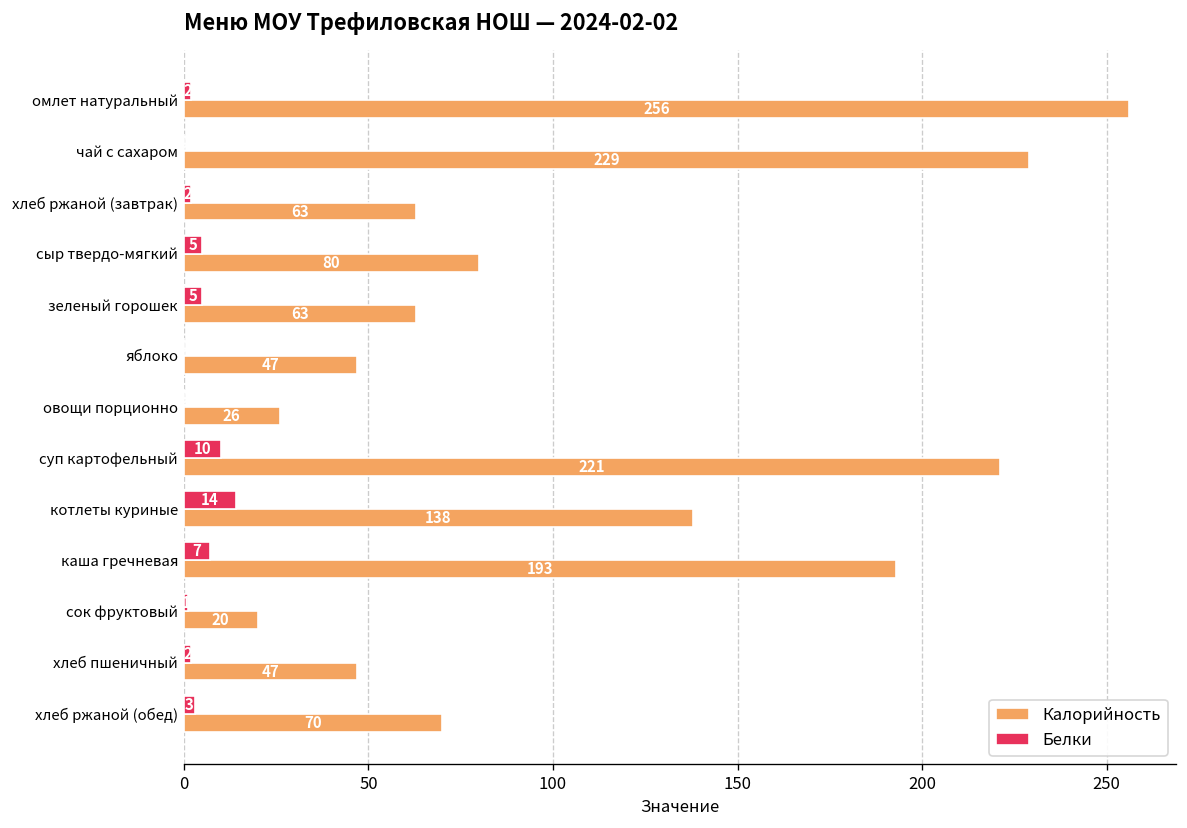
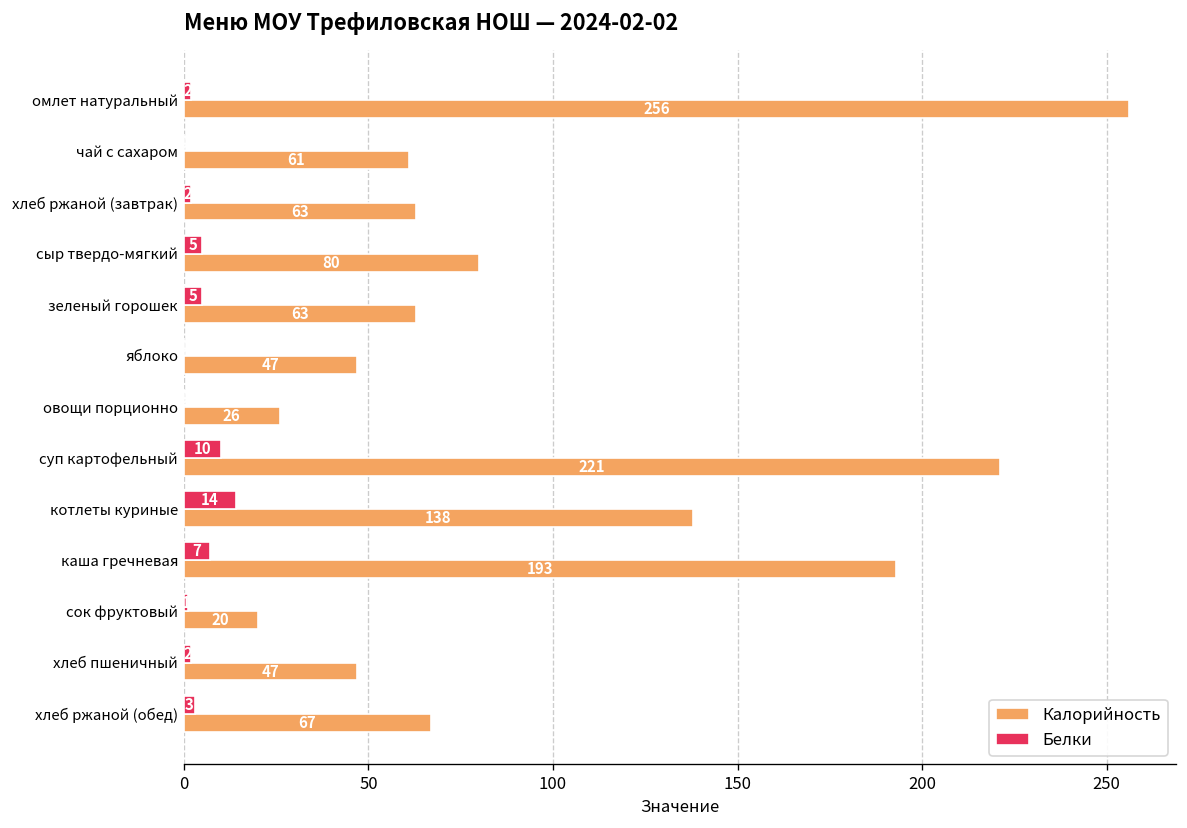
  {
    "Калорийность": {
      "омлет натуральный": 256,
-     "чай с сахаром": 229,
+     "чай с сахаром": 61,
      "хлеб ржаной (завтрак)": 63,
      "сыр твердо-мягкий": 80,
      "зеленый горошек": 63,
      "яблоко": 47,
      "овощи порционно": 26,
      "суп картофельный": 221,
      "котлеты куриные": 138,
      "каша гречневая": 193,
      "сок фруктовый": 20,
      "хлеб пшеничный": 47,
-     "хлеб ржаной (обед)": 70
+     "хлеб ржаной (обед)": 67
    },
    "Белки": {
      "сыр твердо-мягкий": 5,
      "зеленый горошек": 5,
      "суп картофельный": 10,
      "котлеты куриные": 14,
      "каша гречневая": 7,
      "хлеб пшеничный": 2,
      "хлеб ржаной (обед)": 3
    }
  }
